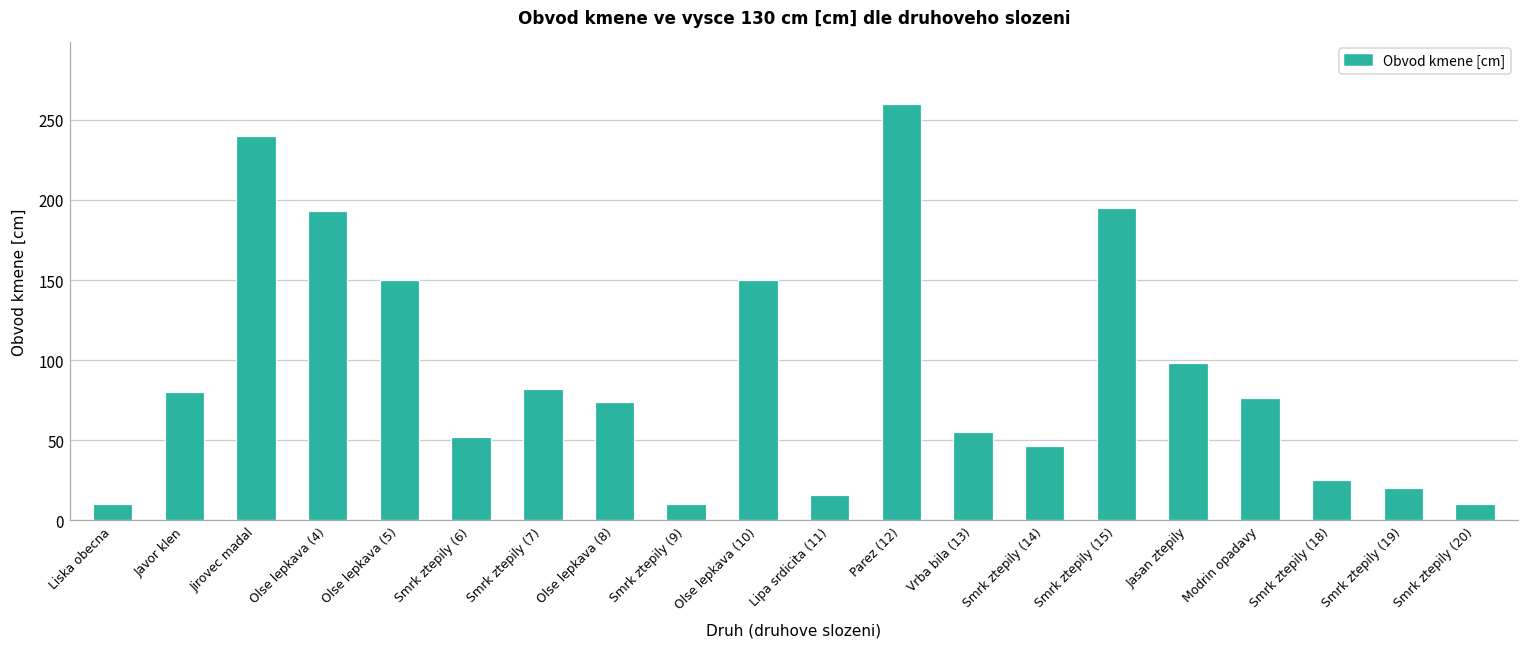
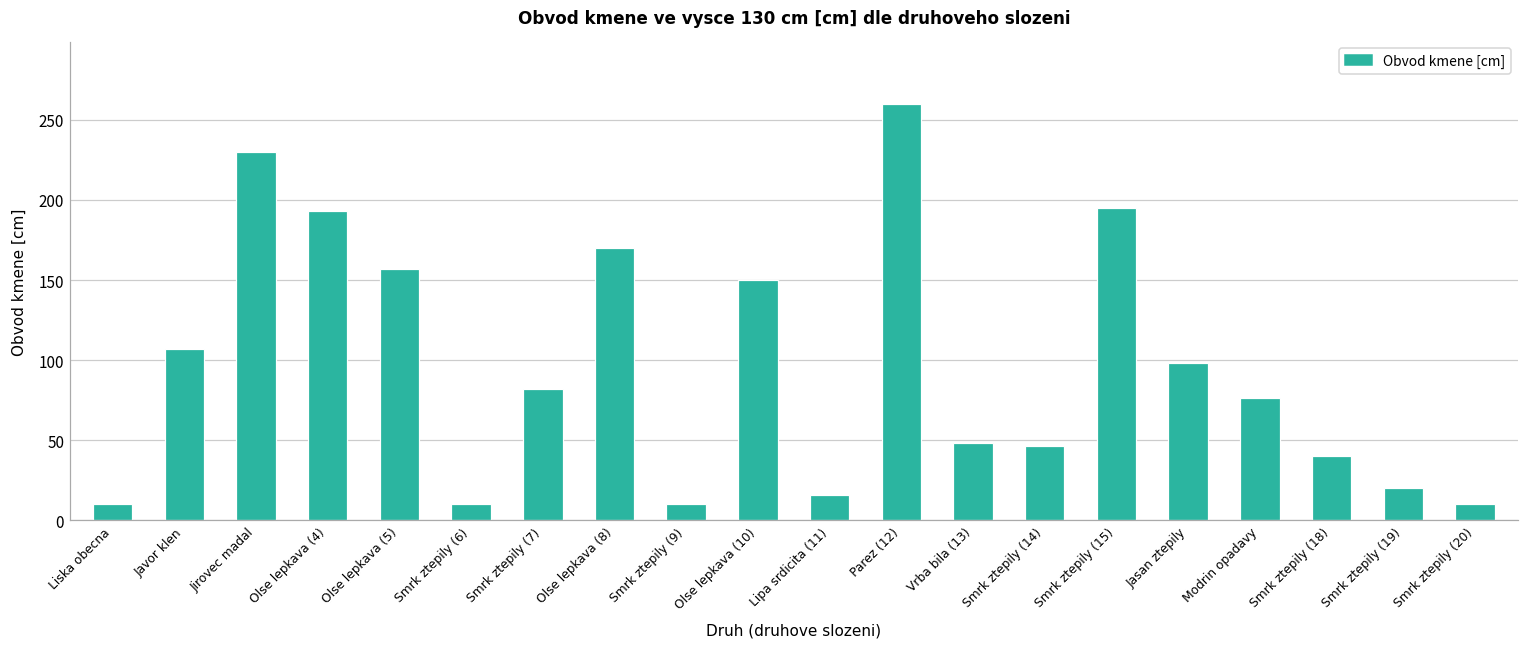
  {
    "Liska obecna": 10,
-   "Javor klen": 80,
-   "Jirovec madal": 240,
+   "Javor klen": 107,
+   "Jirovec madal": 230,
    "Olse lepkava (4)": 193,
-   "Olse lepkava (5)": 150,
-   "Smrk ztepily (6)": 52,
+   "Olse lepkava (5)": 157,
+   "Smrk ztepily (6)": 10,
    "Smrk ztepily (7)": 82,
-   "Olse lepkava (8)": 74,
+   "Olse lepkava (8)": 170,
    "Smrk ztepily (9)": 10,
    "Olse lepkava (10)": 150,
    "Lipa srdicita (11)": 16,
    "Parez (12)": 260,
-   "Vrba bila (13)": 55,
+   "Vrba bila (13)": 48,
    "Smrk ztepily (14)": 46,
    "Smrk ztepily (15)": 195,
    "Jasan ztepily": 98,
    "Modrin opadavy": 76,
-   "Smrk ztepily (18)": 25,
+   "Smrk ztepily (18)": 40,
    "Smrk ztepily (19)": 20,
    "Smrk ztepily (20)": 10
  }
